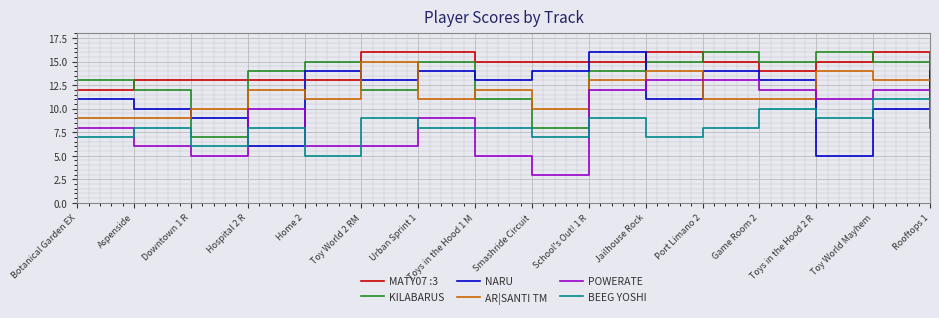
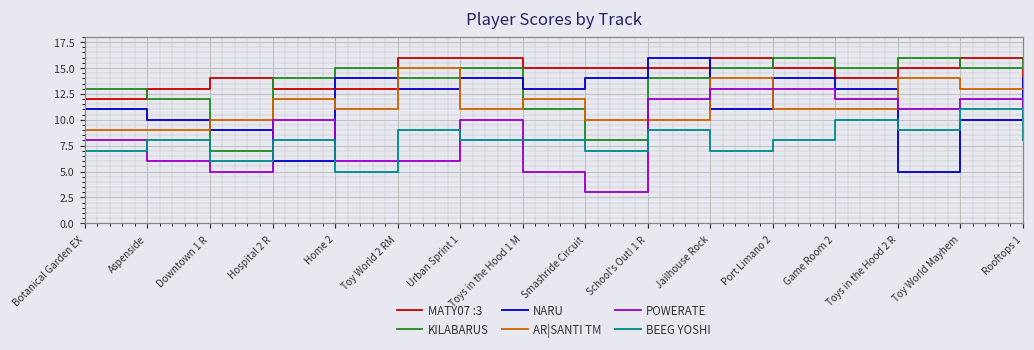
  {
    "MATY07 :3": {
      "Botanical Garden EX": 12,
      "Aspenside": 13,
-     "Downtown 1 R": 13,
+     "Downtown 1 R": 14,
      "Hospital 2 R": 13,
      "Home 2": 13,
      "Toy World 2 RM": 16,
      "Urban Sprint 1": 16,
      "Toys in the Hood 1 M": 15,
      "Smashride Circuit": 15,
      "School's Out! 1 R": 15,
      "Jailhouse Rock": 16,
      "Port Limano 2": 15,
      "Game Room 2": 14,
      "Toys in the Hood 2 R": 15,
      "Toy World Mayhem": 16,
      "Rooftops 1": 12
    },
    "KILABARUS": {
      "Botanical Garden EX": 13,
      "Aspenside": 12,
      "Downtown 1 R": 7,
      "Hospital 2 R": 14,
      "Home 2": 15,
-     "Toy World 2 RM": 12,
+     "Toy World 2 RM": 14,
      "Urban Sprint 1": 15,
      "Toys in the Hood 1 M": 11,
      "Smashride Circuit": 8,
      "School's Out! 1 R": 14,
      "Jailhouse Rock": 15,
      "Port Limano 2": 16,
      "Game Room 2": 15,
      "Toys in the Hood 2 R": 16,
      "Toy World Mayhem": 15,
      "Rooftops 1": 16
    },
    "NARU": {
      "Botanical Garden EX": 11,
      "Aspenside": 10,
      "Downtown 1 R": 9,
      "Hospital 2 R": 6,
      "Home 2": 14,
      "Toy World 2 RM": 13,
      "Urban Sprint 1": 14,
      "Toys in the Hood 1 M": 13,
      "Smashride Circuit": 14,
      "School's Out! 1 R": 16,
      "Jailhouse Rock": 11,
      "Port Limano 2": 14,
      "Game Room 2": 13,
      "Toys in the Hood 2 R": 5,
      "Toy World Mayhem": 10,
      "Rooftops 1": 14
    },
    "AR|SANTI TM": {
      "Botanical Garden EX": 9,
      "Aspenside": 9,
      "Downtown 1 R": 10,
      "Hospital 2 R": 12,
      "Home 2": 11,
      "Toy World 2 RM": 15,
      "Urban Sprint 1": 11,
      "Toys in the Hood 1 M": 12,
      "Smashride Circuit": 10,
-     "School's Out! 1 R": 13,
+     "School's Out! 1 R": 10,
      "Jailhouse Rock": 14,
      "Port Limano 2": 11,
      "Game Room 2": 11,
      "Toys in the Hood 2 R": 14,
      "Toy World Mayhem": 13,
      "Rooftops 1": 13
    },
    "POWERATE": {
      "Botanical Garden EX": 8,
      "Aspenside": 6,
      "Downtown 1 R": 5,
      "Hospital 2 R": 10,
      "Home 2": 6,
      "Toy World 2 RM": 6,
-     "Urban Sprint 1": 9,
+     "Urban Sprint 1": 10,
      "Toys in the Hood 1 M": 5,
      "Smashride Circuit": 3,
      "School's Out! 1 R": 12,
      "Jailhouse Rock": 13,
      "Port Limano 2": 13,
      "Game Room 2": 12,
      "Toys in the Hood 2 R": 11,
      "Toy World Mayhem": 12,
      "Rooftops 1": 11
    },
    "BEEG YOSHI": {
      "Botanical Garden EX": 7,
      "Aspenside": 8,
      "Downtown 1 R": 6,
      "Hospital 2 R": 8,
      "Home 2": 5,
      "Toy World 2 RM": 9,
      "Urban Sprint 1": 8,
      "Toys in the Hood 1 M": 8,
      "Smashride Circuit": 7,
      "School's Out! 1 R": 9,
      "Jailhouse Rock": 7,
      "Port Limano 2": 8,
      "Game Room 2": 10,
      "Toys in the Hood 2 R": 9,
      "Toy World Mayhem": 11,
      "Rooftops 1": 8
    }
  }
